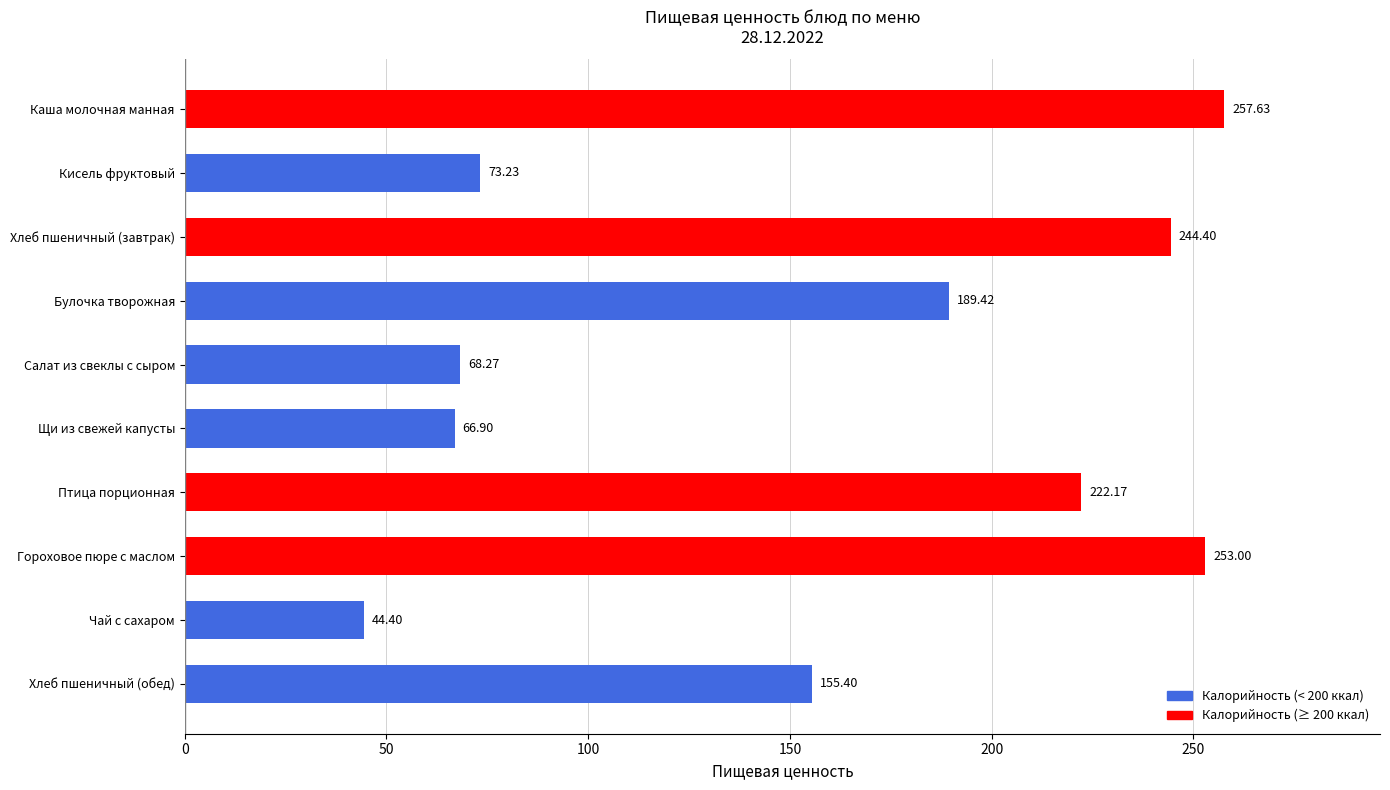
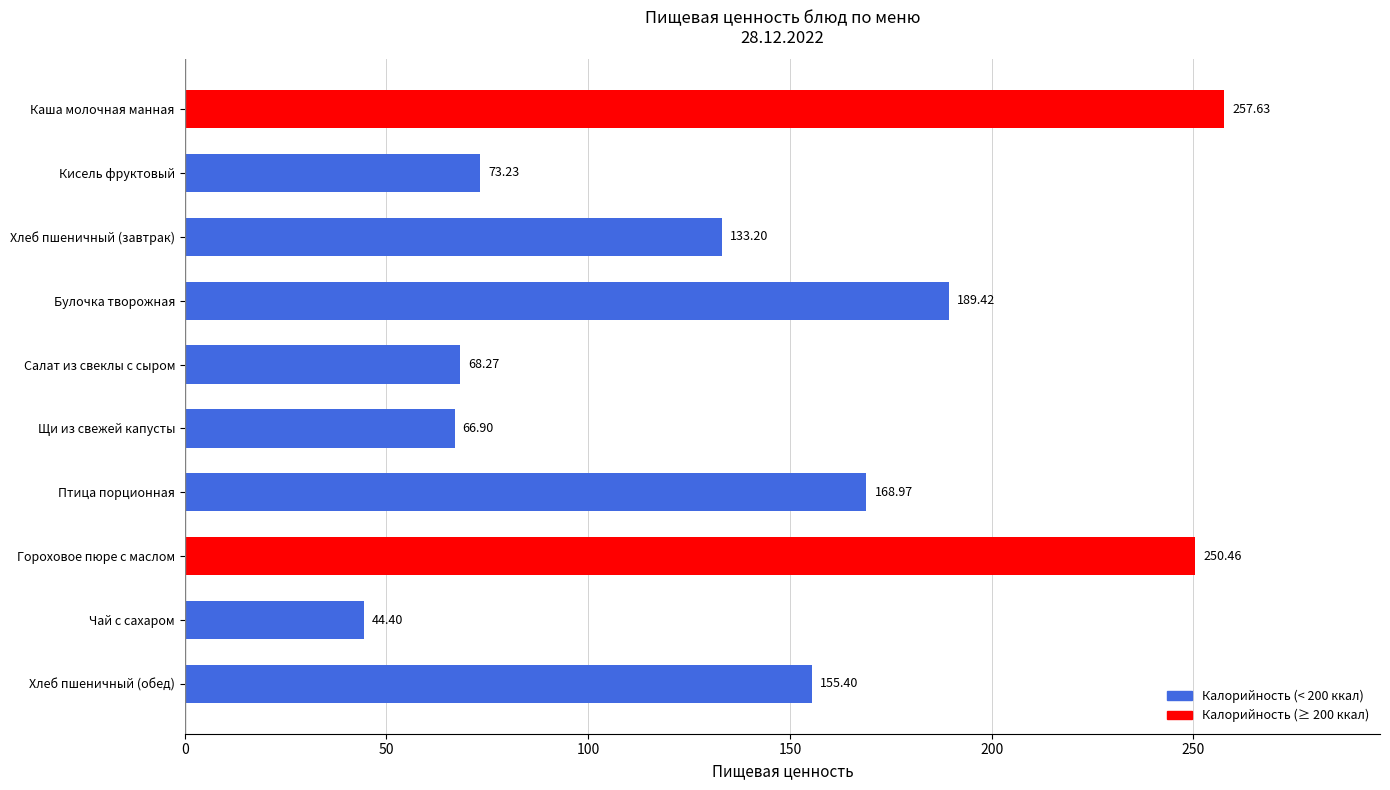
  {
    "Каша молочная манная": 257.63,
    "Кисель фруктовый": 73.23,
-   "Хлеб пшеничный (завтрак)": 244.40,
+   "Хлеб пшеничный (завтрак)": 133.20,
    "Булочка творожная": 189.42,
    "Салат из свеклы с сыром": 68.27,
    "Щи из свежей капусты": 66.90,
-   "Птица порционная": 222.17,
-   "Гороховое пюре с маслом": 253.00,
+   "Птица порционная": 168.97,
+   "Гороховое пюре с маслом": 250.46,
    "Чай с сахаром": 44.40,
    "Хлеб пшеничный (обед)": 155.40
  }
